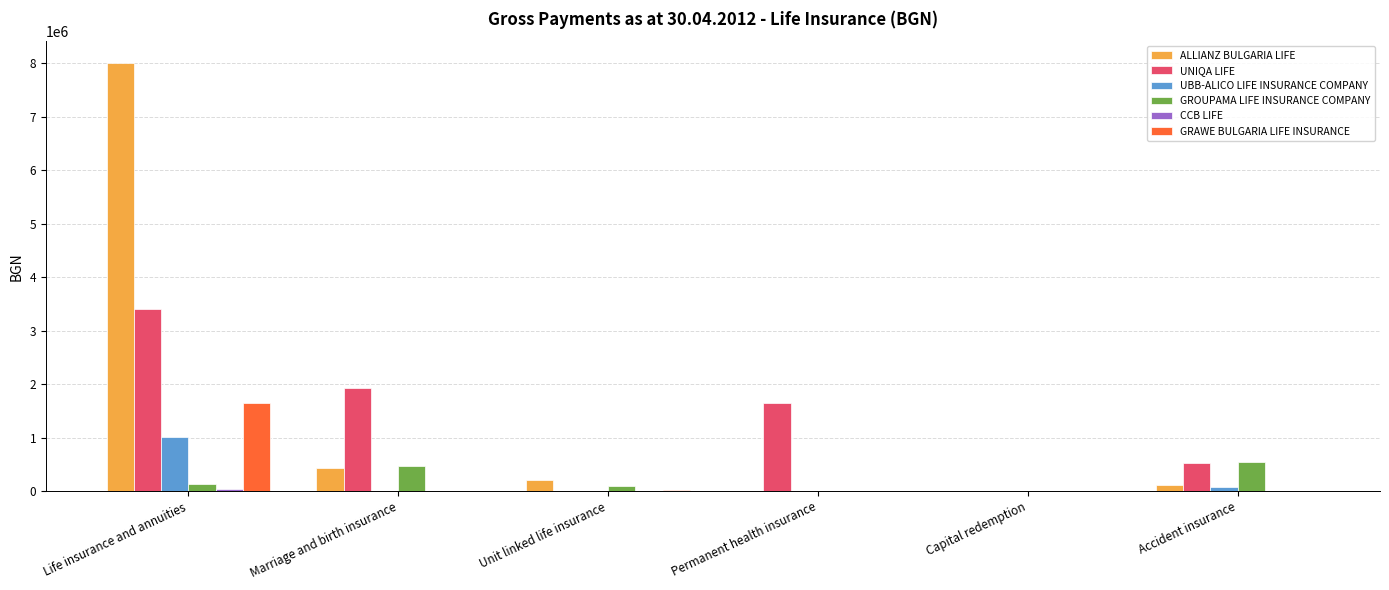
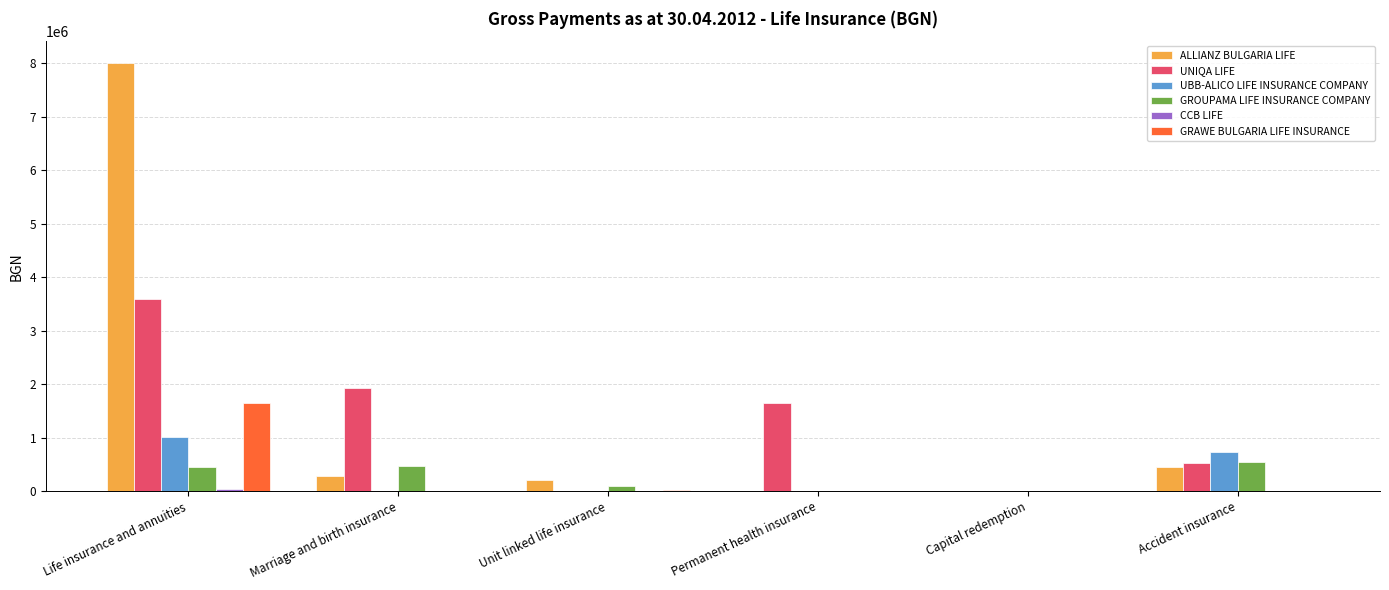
  {
    "ALLIANZ BULGARIA LIFE": {
      "Life insurance and annuities": 8000000,
-     "Marriage and birth insurance": 400000,
+     "Marriage and birth insurance": 300000,
      "Unit linked life insurance": 200000,
      "Capital redemption": 0,
-     "Accident insurance": 100000
+     "Accident insurance": 400000
    },
    "UNIQA LIFE": {
-     "Life insurance and annuities": 3400000,
+     "Life insurance and annuities": 3600000,
      "Marriage and birth insurance": 1900000,
      "Permanent health insurance": 1600000,
      "Capital redemption": 0,
      "Accident insurance": 500000
    },
    "UBB-ALICO LIFE INSURANCE COMPANY": {
      "Life insurance and annuities": 1000000,
      "Marriage and birth insurance": 0,
      "Unit linked life insurance": 0,
      "Permanent health insurance": 0,
      "Capital redemption": 0,
-     "Accident insurance": 100000
+     "Accident insurance": 700000
    },
    "GROUPAMA LIFE INSURANCE COMPANY": {
-     "Life insurance and annuities": 100000,
+     "Life insurance and annuities": 400000,
      "Marriage and birth insurance": 500000,
      "Unit linked life insurance": 100000,
      "Permanent health insurance": 0,
      "Capital redemption": 0,
      "Accident insurance": 500000
    },
    "CCB LIFE": {
      "Marriage and birth insurance": 0,
      "Unit linked life insurance": 0,
      "Permanent health insurance": 0,
      "Capital redemption": 0,
      "Accident insurance": 0
    },
    "GRAWE BULGARIA LIFE INSURANCE": {
      "Life insurance and annuities": 1700000,
      "Marriage and birth insurance": 0,
      "Permanent health insurance": 0,
      "Capital redemption": 0,
      "Accident insurance": 0
    }
  }
